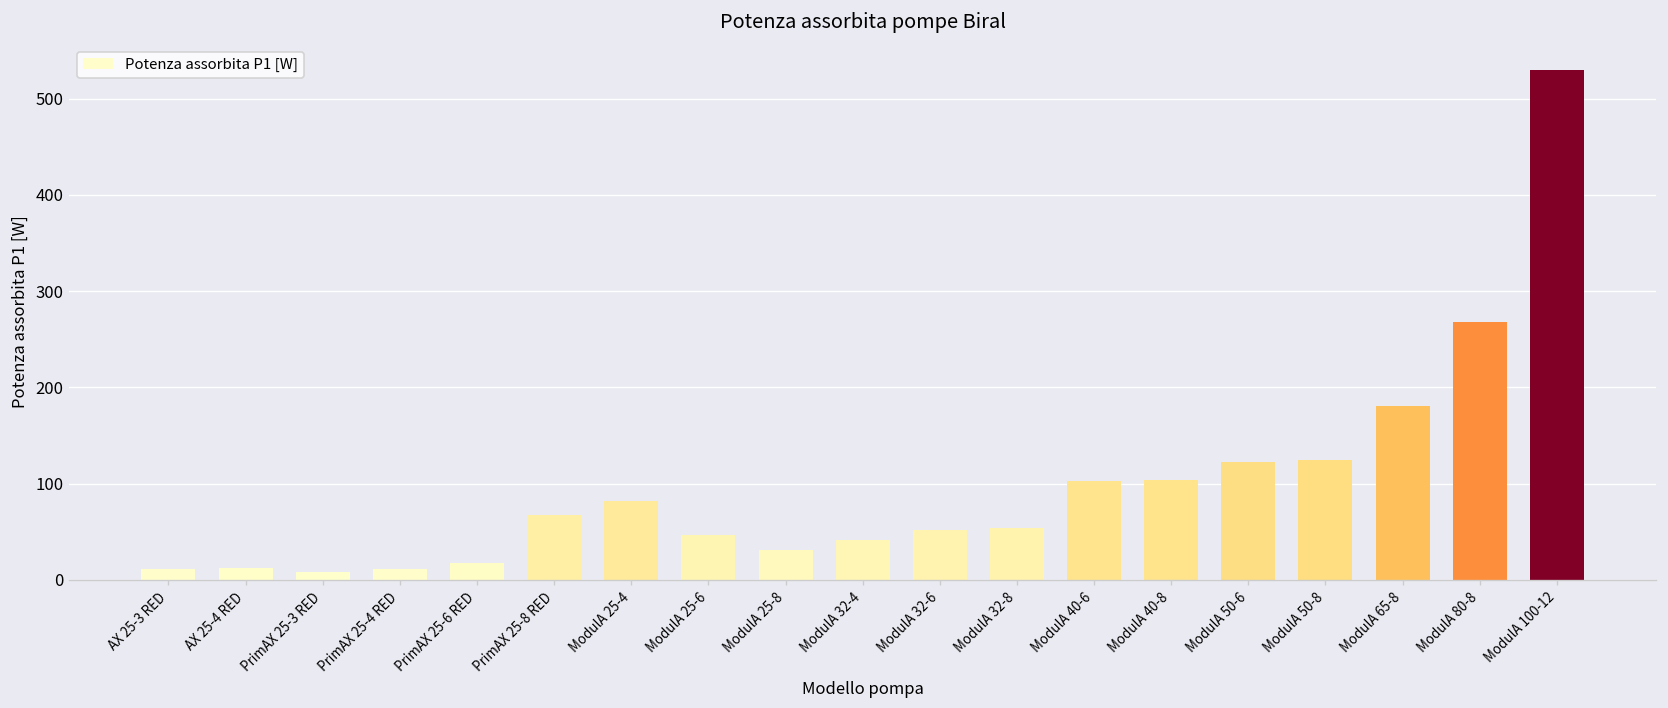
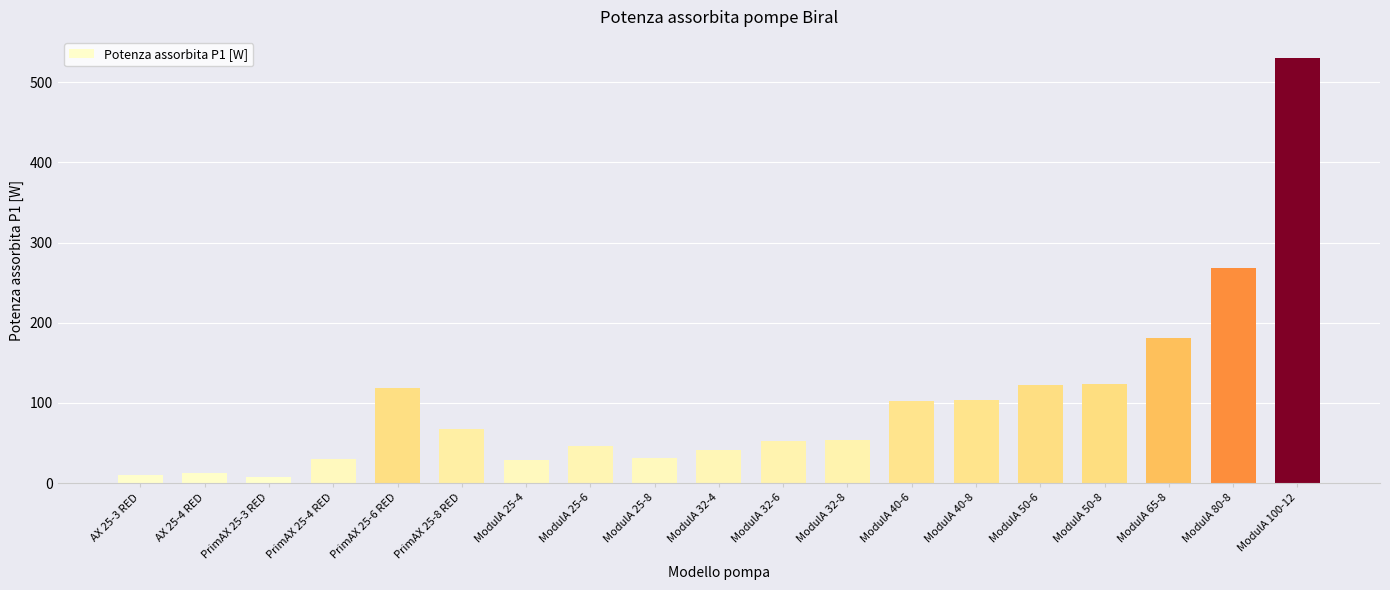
  {
    "AX 25-3 RED": 10,
    "AX 25-4 RED": 10,
    "PrimAX 25-3 RED": 10,
-   "PrimAX 25-4 RED": 10,
-   "PrimAX 25-6 RED": 20,
+   "PrimAX 25-4 RED": 30,
+   "PrimAX 25-6 RED": 120,
    "PrimAX 25-8 RED": 70,
-   "ModulA 25-4": 80,
+   "ModulA 25-4": 30,
    "ModulA 25-6": 50,
    "ModulA 25-8": 30,
    "ModulA 32-4": 40,
    "ModulA 32-6": 50,
    "ModulA 32-8": 50,
    "ModulA 40-6": 100,
    "ModulA 40-8": 100,
    "ModulA 50-6": 120,
    "ModulA 50-8": 120,
    "ModulA 65-8": 180,
    "ModulA 80-8": 270,
    "ModulA 100-12": 530
  }
